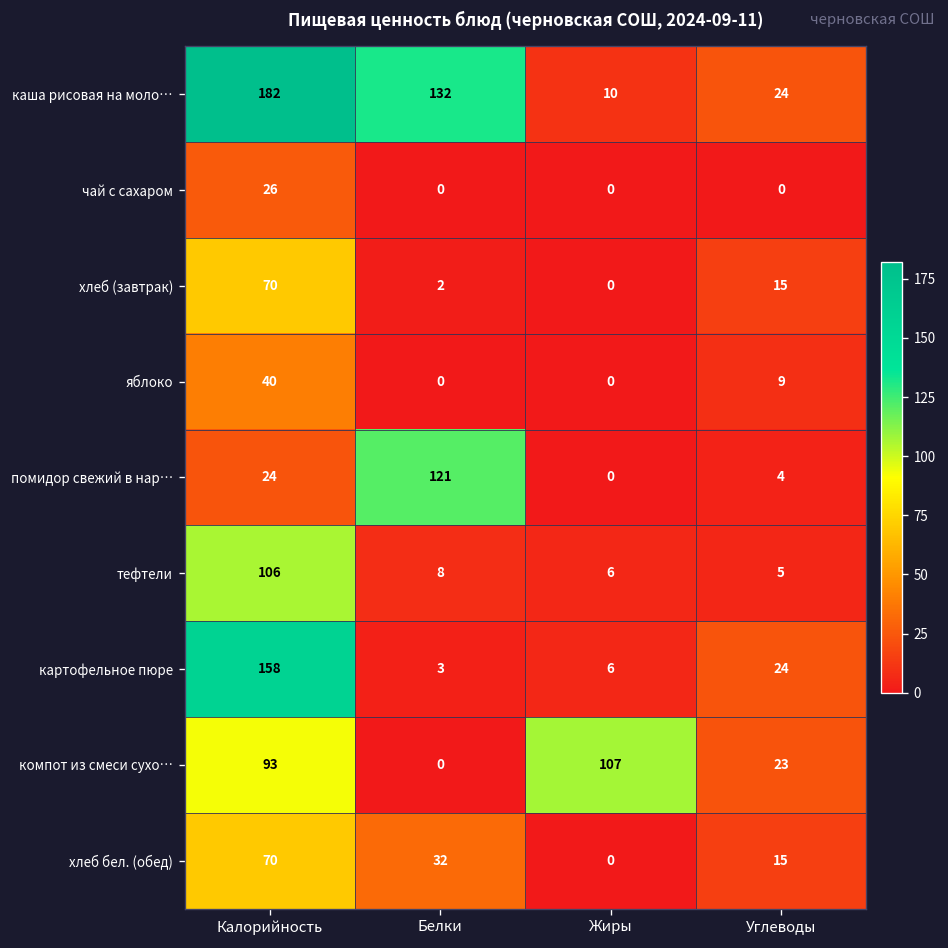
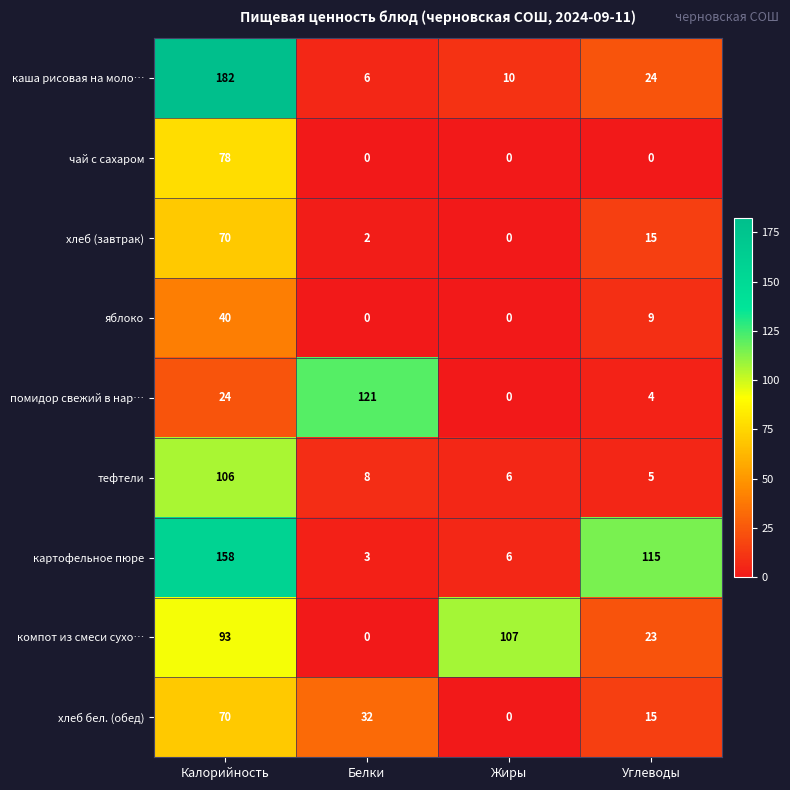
  {
    "каша рисовая на моло…": {
      "Калорийность": 182,
-     "Белки": 132,
+     "Белки": 6,
      "Жиры": 10,
      "Углеводы": 24
    },
    "чай с сахаром": {
-     "Калорийность": 26,
+     "Калорийность": 78,
      "Белки": 0,
      "Жиры": 0,
      "Углеводы": 0
    },
    "хлеб (завтрак)": {
      "Калорийность": 70,
      "Белки": 2,
      "Жиры": 0,
      "Углеводы": 15
    },
    "яблоко": {
      "Калорийность": 40,
      "Белки": 0,
      "Жиры": 0,
      "Углеводы": 9
    },
    "помидор свежий в нар…": {
      "Калорийность": 24,
      "Белки": 121,
      "Жиры": 0,
      "Углеводы": 4
    },
    "тефтели": {
      "Калорийность": 106,
      "Белки": 8,
      "Жиры": 6,
      "Углеводы": 5
    },
    "картофельное пюре": {
      "Калорийность": 158,
      "Белки": 3,
      "Жиры": 6,
-     "Углеводы": 24
+     "Углеводы": 115
    },
    "компот из смеси сухо…": {
      "Калорийность": 93,
      "Белки": 0,
      "Жиры": 107,
      "Углеводы": 23
    },
    "хлеб бел. (обед)": {
      "Калорийность": 70,
      "Белки": 32,
      "Жиры": 0,
      "Углеводы": 15
    }
  }
